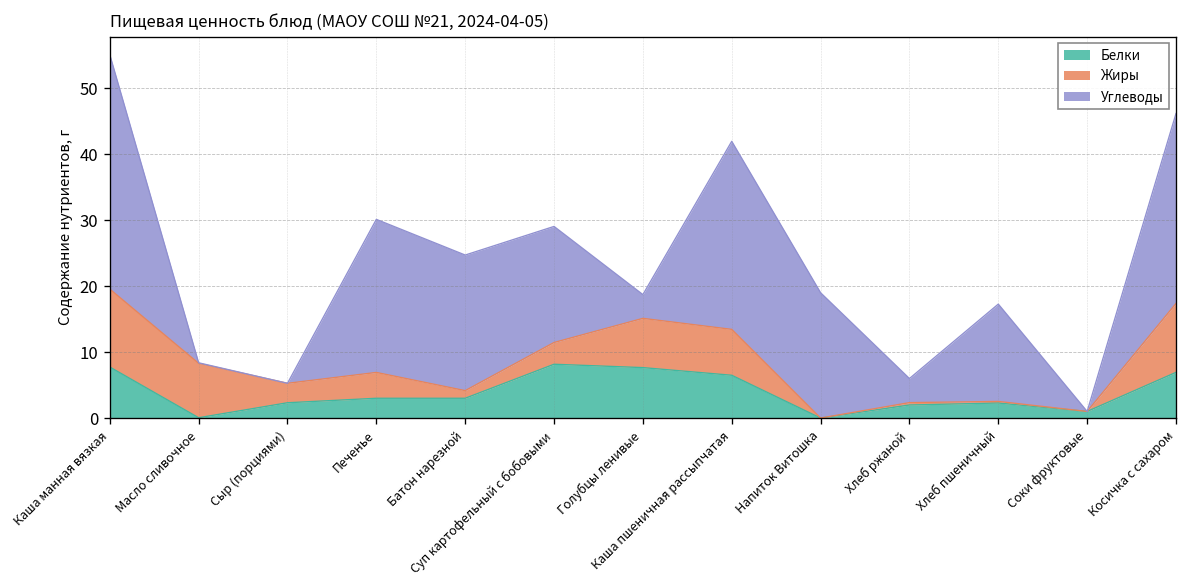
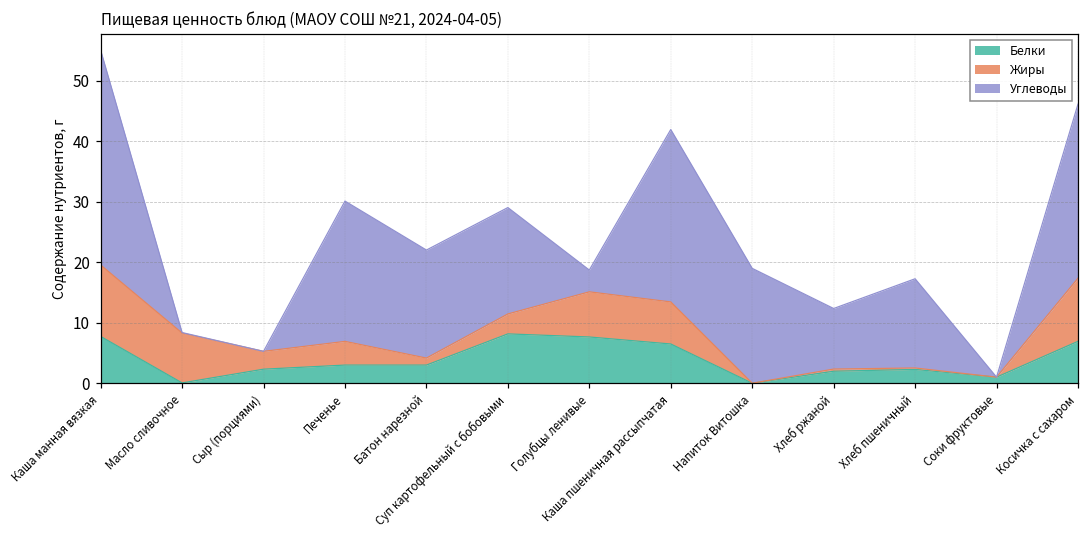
  {
    "Белки": {
      "Каша манная вязкая": 8,
      "Масло сливочное": 0,
      "Сыр (порциями)": 2,
      "Печенье": 3,
      "Батон нарезной": 3,
      "Суп картофельный с бобовыми": 8,
      "Голубцы ленивые": 8,
      "Каша пшеничная рассыпчатая": 6,
      "Косичка с сахаром": 7
    },
    "Жиры": {
      "Каша манная вязкая": 12,
      "Печенье": 4,
      "Батон нарезной": 1,
      "Суп картофельный с бобовыми": 3,
      "Голубцы ленивые": 7,
      "Каша пшеничная рассыпчатая": 7,
      "Косичка с сахаром": 10
    },
    "Углеводы": {
      "Каша манная вязкая": 36,
      "Печенье": 23,
-     "Батон нарезной": 21,
+     "Батон нарезной": 18,
      "Суп картофельный с бобовыми": 18,
      "Голубцы ленивые": 4,
      "Каша пшеничная рассыпчатая": 29,
      "Напиток Витошка": 19,
-     "Хлеб ржаной": 4,
+     "Хлеб ржаной": 10,
      "Хлеб пшеничный": 15,
      "Косичка с сахаром": 29
    }
  }
